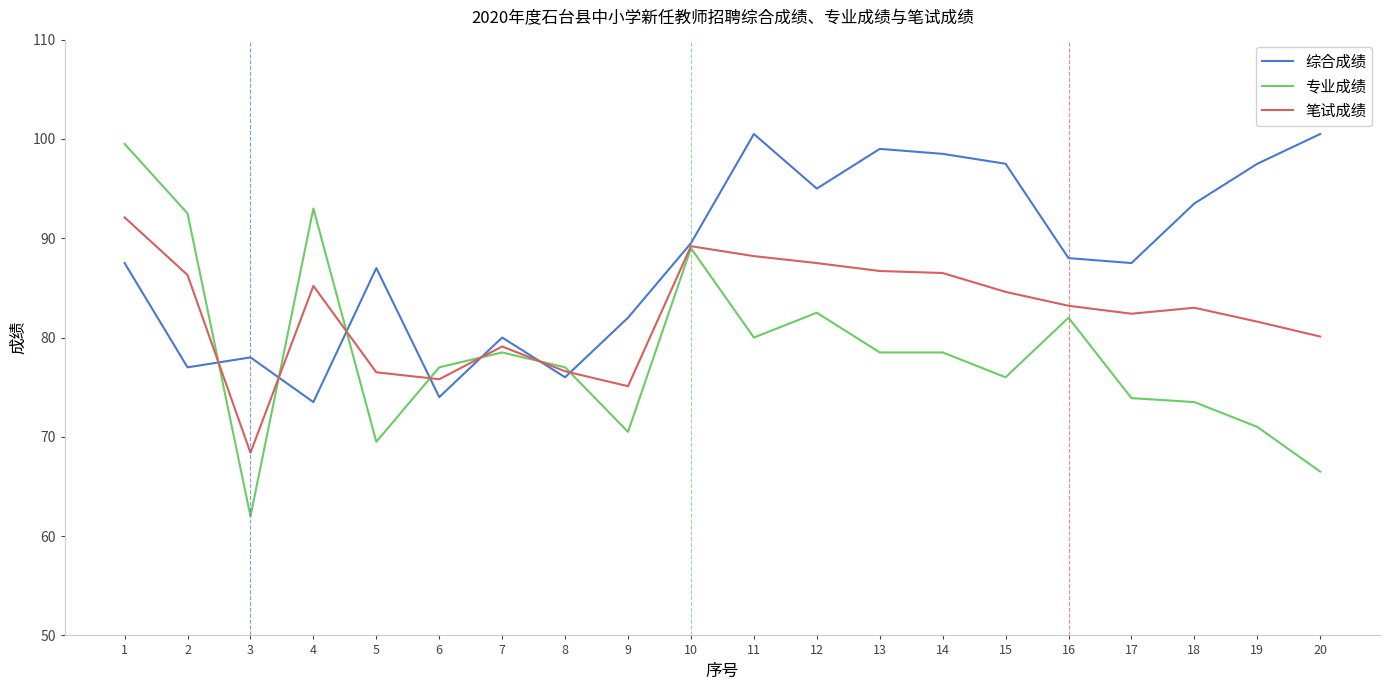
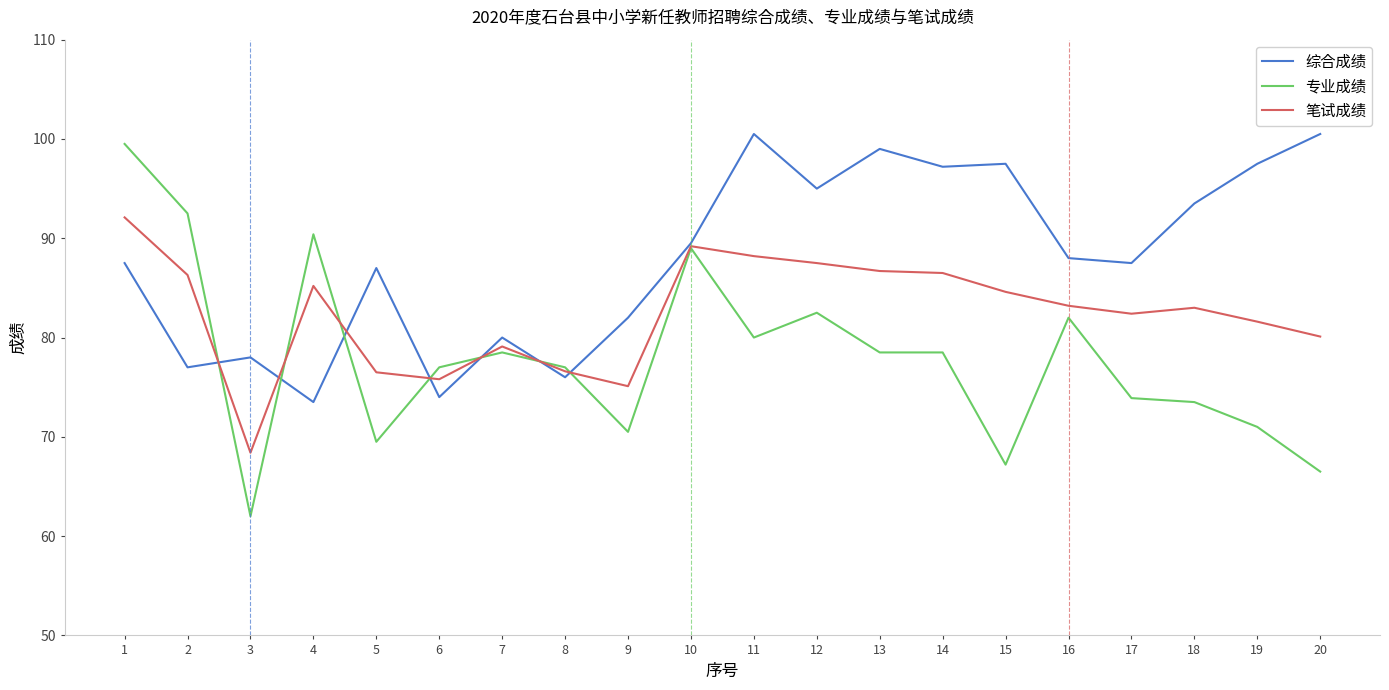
  {
    "综合成绩": {
      "1": 88,
      "2": 77,
      "3": 78,
      "4": 74,
      "5": 87,
      "6": 74,
      "7": 80,
      "8": 76,
      "9": 82,
      "10": 90,
      "11": 101,
      "12": 95,
      "13": 99,
-     "14": 99,
+     "14": 97,
      "15": 98,
      "16": 88,
      "17": 88,
      "18": 94,
      "19": 98,
      "20": 101
    },
    "专业成绩": {
      "1": 100,
      "2": 93,
      "3": 62,
-     "4": 93,
+     "4": 90,
      "5": 70,
      "6": 77,
      "7": 79,
      "8": 77,
      "9": 71,
      "11": 80,
      "12": 83,
      "13": 79,
      "14": 79,
-     "15": 76,
+     "15": 67,
      "16": 82,
      "17": 74,
      "18": 74,
      "19": 71,
      "20": 67
    },
    "笔试成绩": {
      "1": 92,
      "2": 86,
      "3": 68,
      "4": 85,
      "5": 77,
      "6": 76,
      "7": 79,
      "8": 77,
      "9": 75,
      "11": 88,
      "12": 88,
      "13": 87,
      "14": 87,
      "15": 85,
      "16": 83,
      "17": 82,
      "18": 83,
      "19": 82,
      "20": 80
    }
  }
